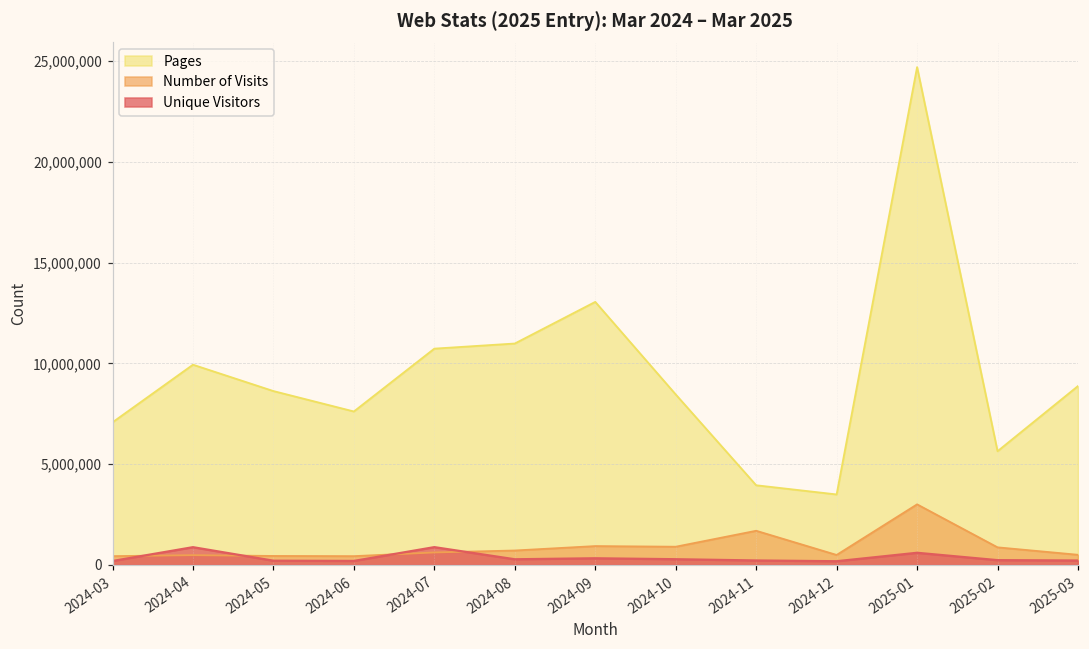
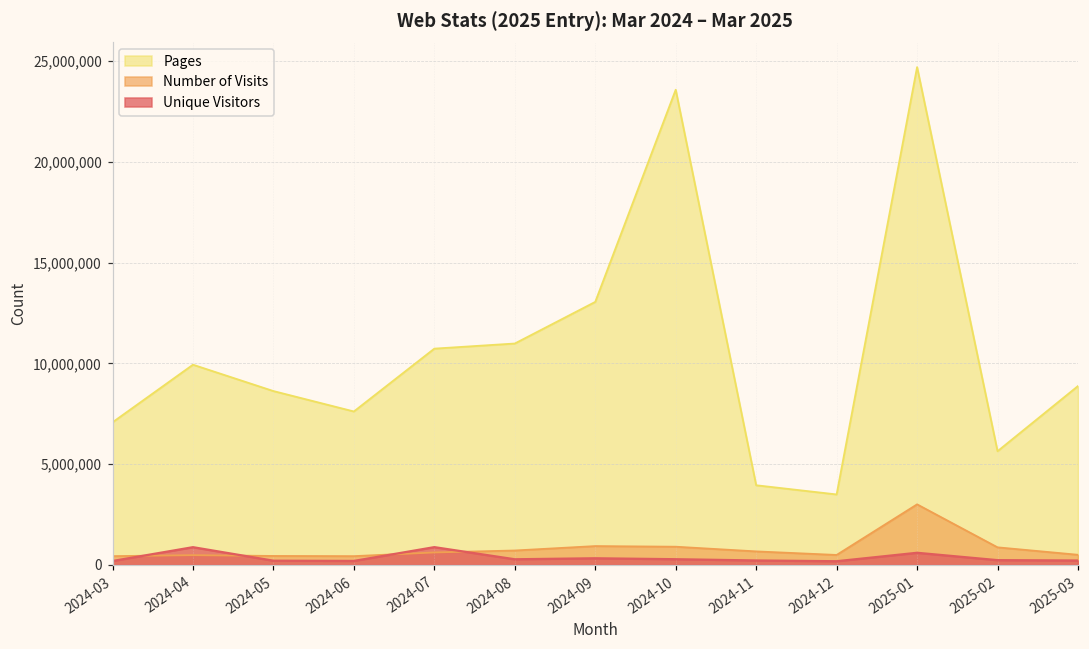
  {
    "Pages": {
      "2024-03": "7,100,000",
      "2024-04": "9,900,000",
      "2024-05": "8,600,000",
      "2024-06": "7,600,000",
      "2024-07": "10,700,000",
      "2024-08": "11,000,000",
      "2024-09": "13,000,000",
-     "2024-10": "8,500,000",
+     "2024-10": "23,600,000",
      "2024-11": "3,900,000",
      "2024-12": "3,500,000",
      "2025-01": "24,700,000",
      "2025-02": "5,600,000",
      "2025-03": "8,900,000"
    },
    "Number of Visits": {
      "2024-03": "400,000",
      "2024-04": "500,000",
      "2024-05": "400,000",
      "2024-06": "400,000",
      "2024-07": "600,000",
      "2024-08": "700,000",
      "2024-09": "900,000",
      "2024-10": "900,000",
-     "2024-11": "1,700,000",
+     "2024-11": "700,000",
      "2024-12": "500,000",
      "2025-01": "3,000,000",
      "2025-02": "900,000",
      "2025-03": "500,000"
    },
    "Unique Visitors": {
      "2024-03": "200,000",
      "2024-04": "900,000",
      "2024-05": "200,000",
      "2024-06": "200,000",
      "2024-07": "900,000",
      "2024-08": "300,000",
      "2024-09": "300,000",
      "2024-10": "300,000",
      "2024-11": "200,000",
      "2024-12": "200,000",
      "2025-01": "600,000",
      "2025-02": "200,000",
      "2025-03": "200,000"
    }
  }
